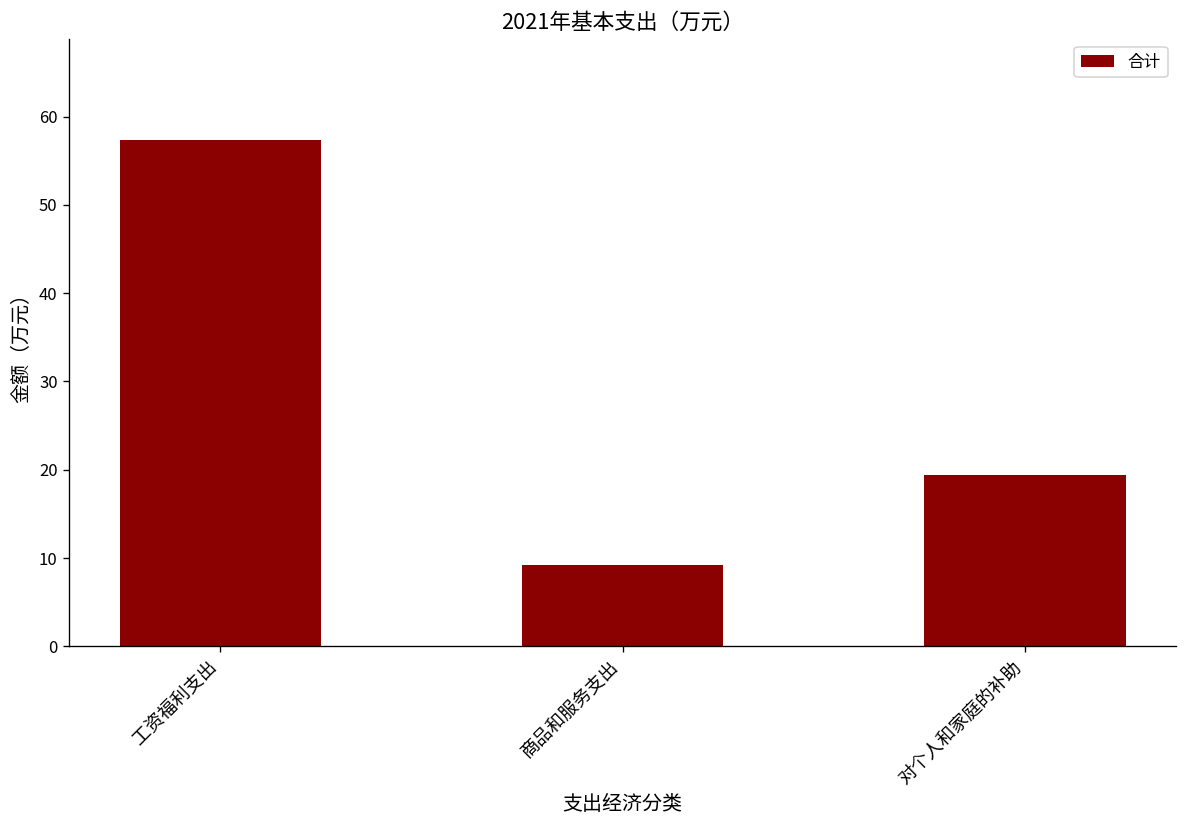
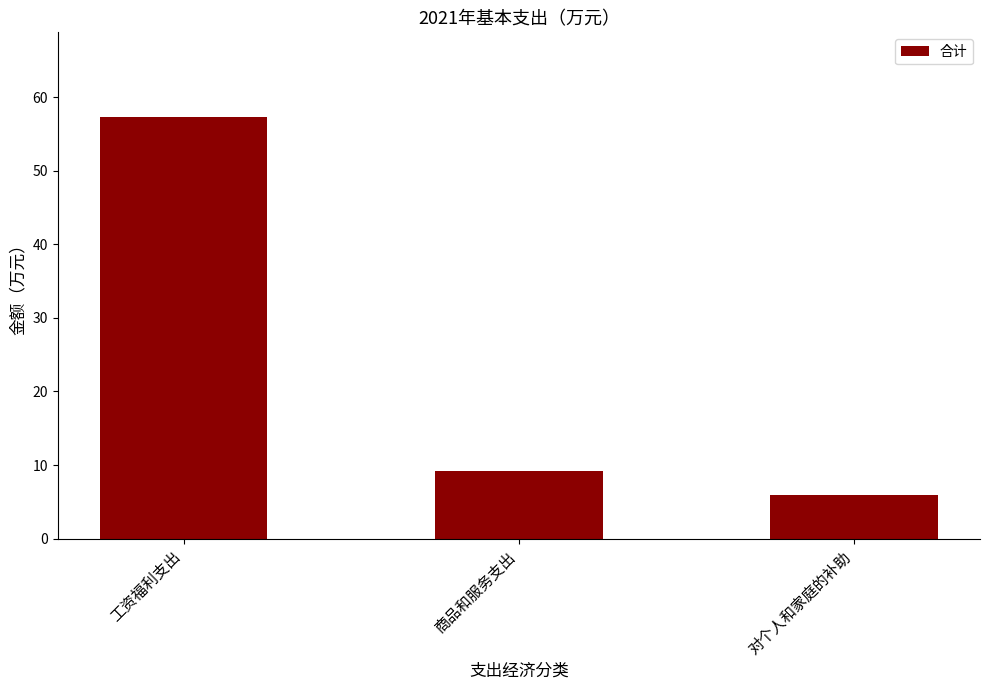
  {
    "工资福利支出": 57,
    "商品和服务支出": 9,
-   "对个人和家庭的补助": 19
+   "对个人和家庭的补助": 6
  }
